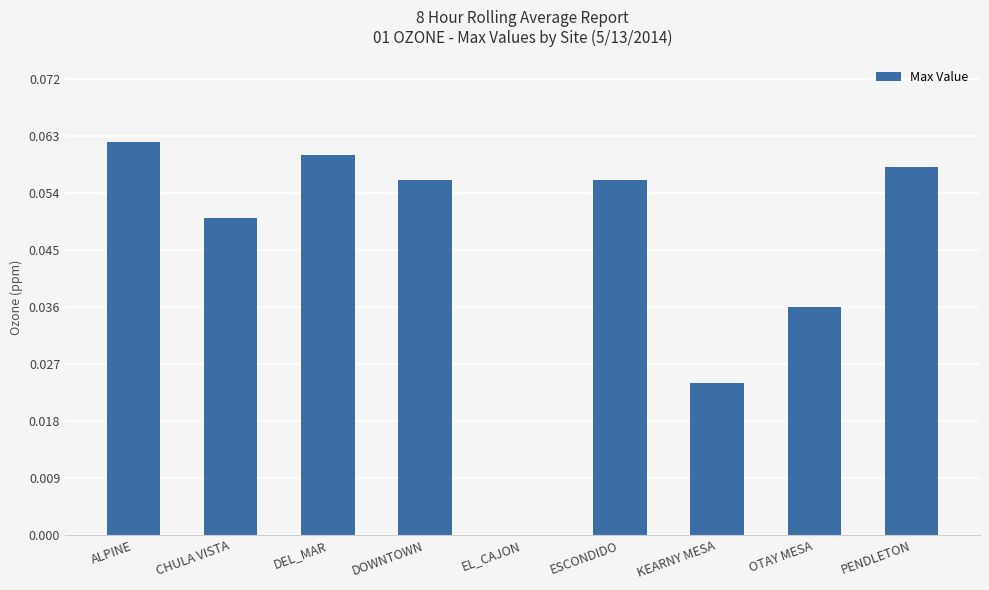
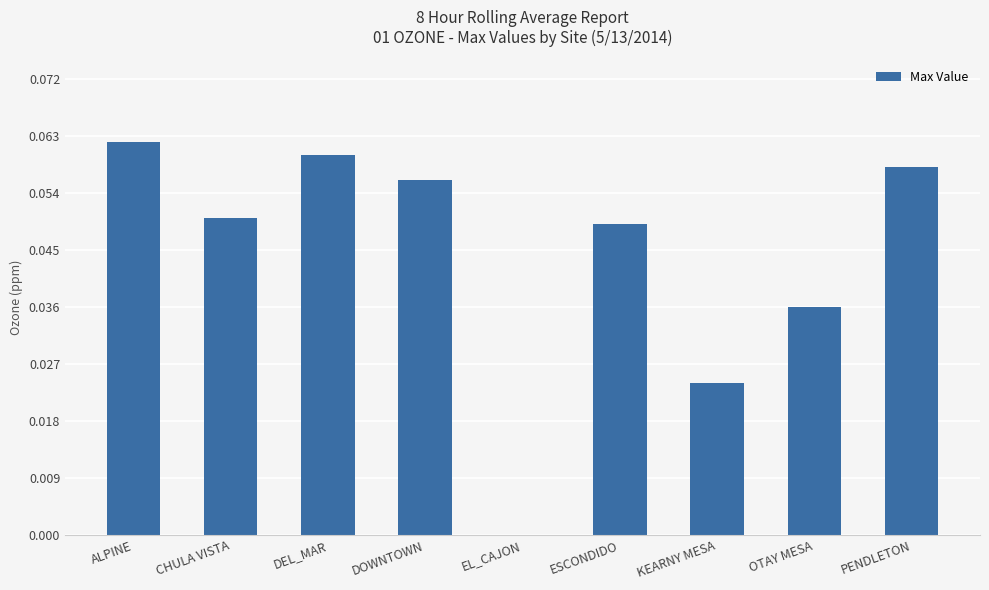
  {
    "ALPINE": 0.062,
    "CHULA VISTA": 0.050,
    "DEL_MAR": 0.060,
    "DOWNTOWN": 0.056,
    "EL_CAJON": 0.000,
-   "ESCONDIDO": 0.056,
+   "ESCONDIDO": 0.049,
    "KEARNY MESA": 0.024,
    "OTAY MESA": 0.036,
    "PENDLETON": 0.058
  }
